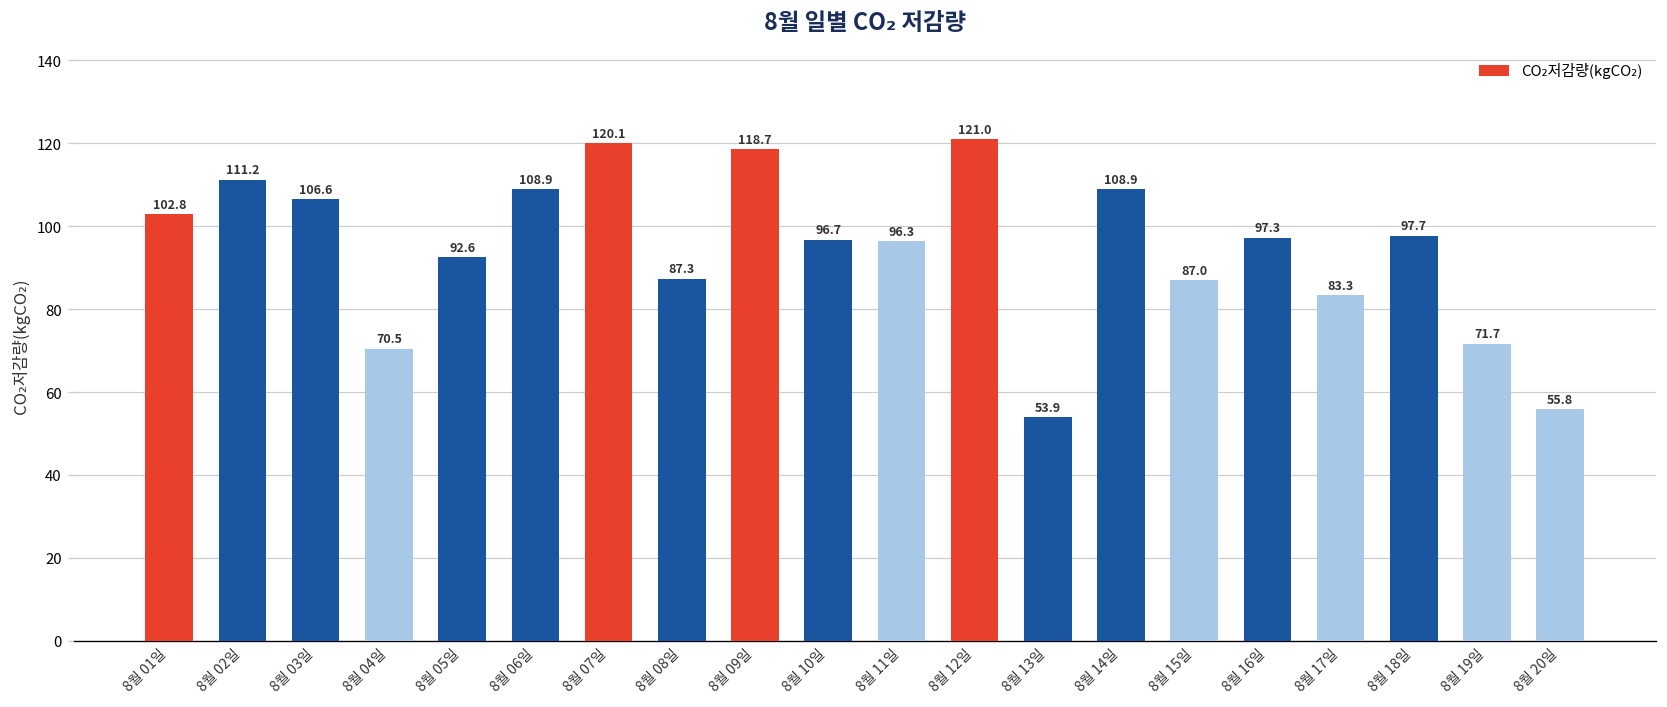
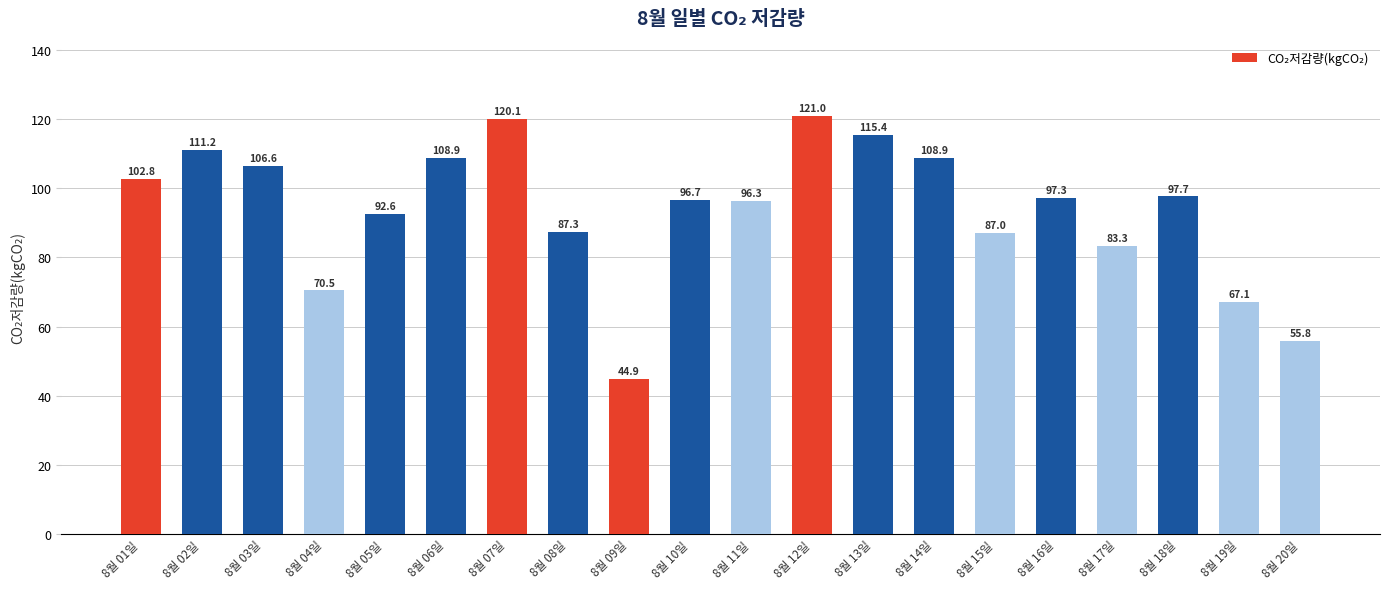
  {
    "8월 01일": 102.8,
    "8월 02일": 111.2,
    "8월 03일": 106.6,
    "8월 04일": 70.5,
    "8월 05일": 92.6,
    "8월 06일": 108.9,
    "8월 07일": 120.1,
    "8월 08일": 87.3,
-   "8월 09일": 118.7,
+   "8월 09일": 44.9,
    "8월 10일": 96.7,
    "8월 11일": 96.3,
    "8월 12일": 121.0,
-   "8월 13일": 53.9,
+   "8월 13일": 115.4,
    "8월 14일": 108.9,
    "8월 15일": 87.0,
    "8월 16일": 97.3,
    "8월 17일": 83.3,
    "8월 18일": 97.7,
-   "8월 19일": 71.7,
+   "8월 19일": 67.1,
    "8월 20일": 55.8
  }
